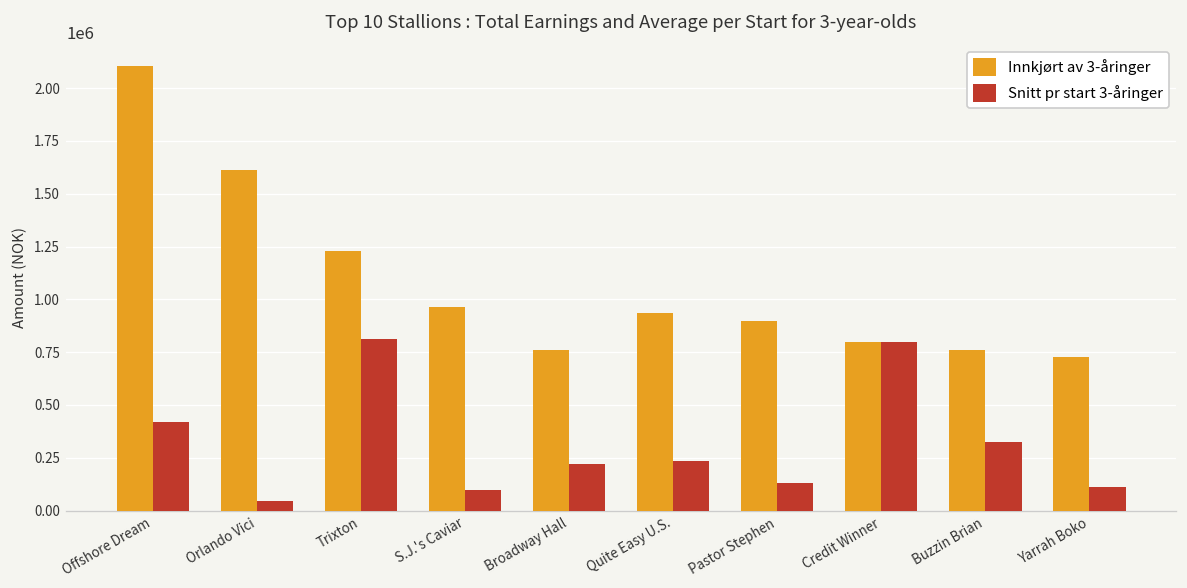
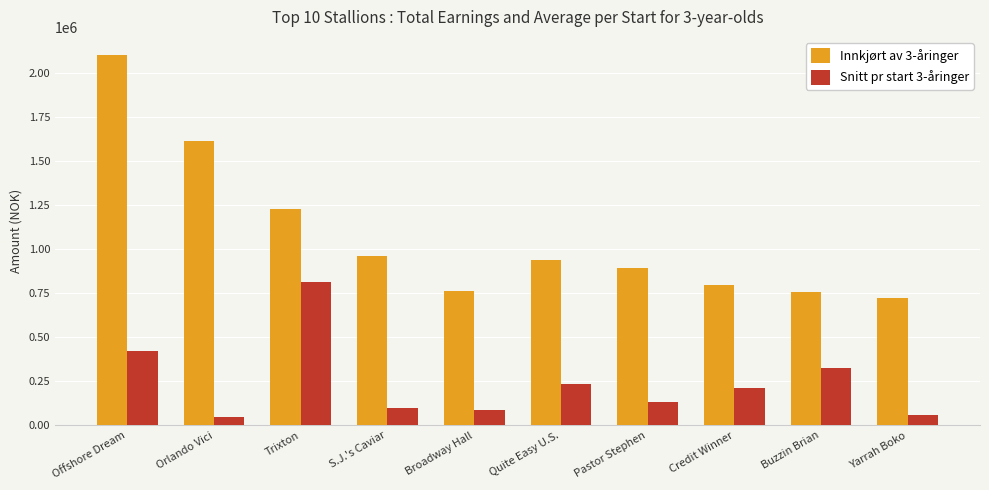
  {
    "Innkjørt av 3-åringer": {
      "Offshore Dream": 2100000,
      "Orlando Vici": 1610000,
      "Trixton": 1230000,
      "S.J.'s Caviar": 970000,
      "Broadway Hall": 760000,
      "Quite Easy U.S.": 940000,
      "Pastor Stephen": 900000,
      "Credit Winner": 800000,
      "Buzzin Brian": 760000,
      "Yarrah Boko": 720000
    },
    "Snitt pr start 3-åringer": {
      "Offshore Dream": 420000,
      "Orlando Vici": 50000,
      "Trixton": 810000,
      "S.J.'s Caviar": 100000,
-     "Broadway Hall": 220000,
+     "Broadway Hall": 90000,
      "Quite Easy U.S.": 230000,
      "Pastor Stephen": 130000,
-     "Credit Winner": 800000,
+     "Credit Winner": 210000,
      "Buzzin Brian": 330000,
-     "Yarrah Boko": 110000
+     "Yarrah Boko": 60000
    }
  }
